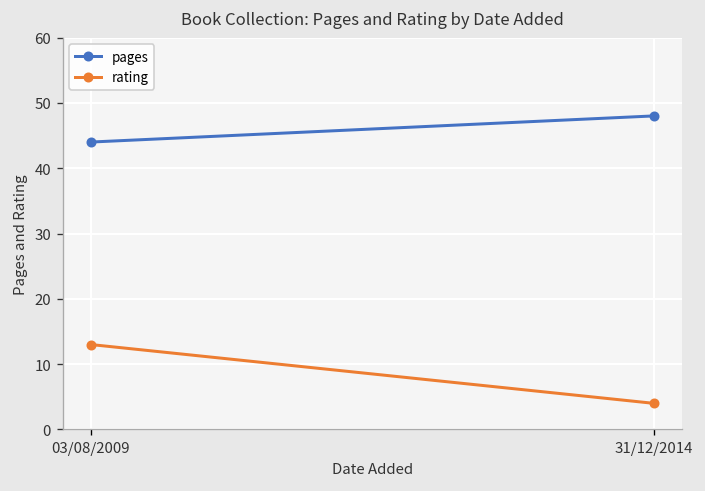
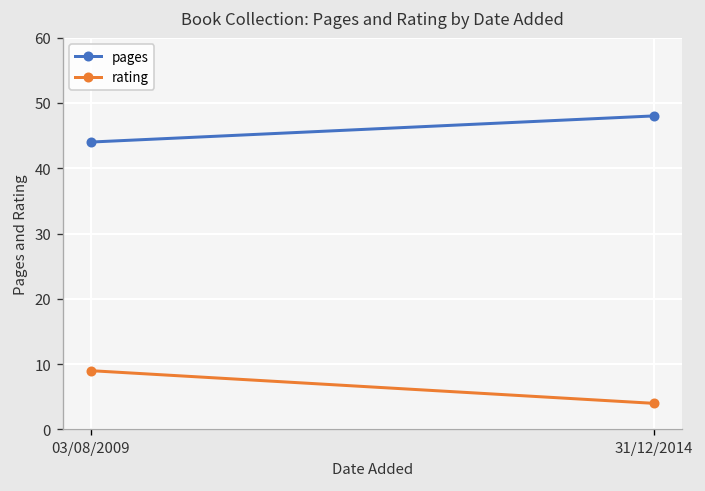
  {
    "pages": {
      "03/08/2009": 44,
      "31/12/2014": 48
    },
    "rating": {
-     "03/08/2009": 13,
+     "03/08/2009": 9,
      "31/12/2014": 4
    }
  }
